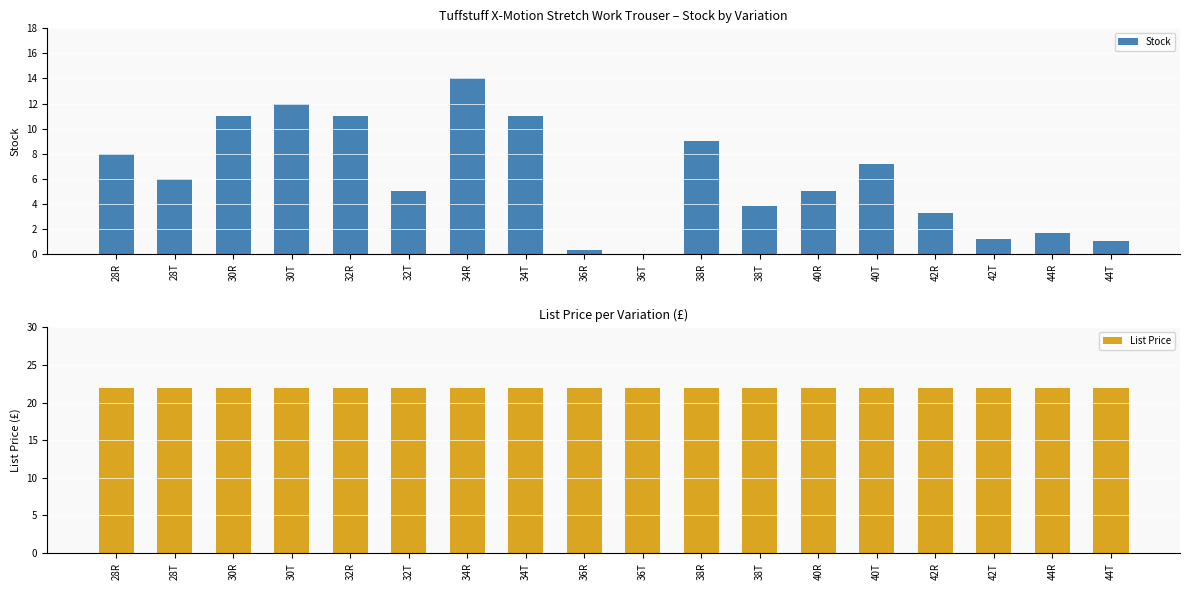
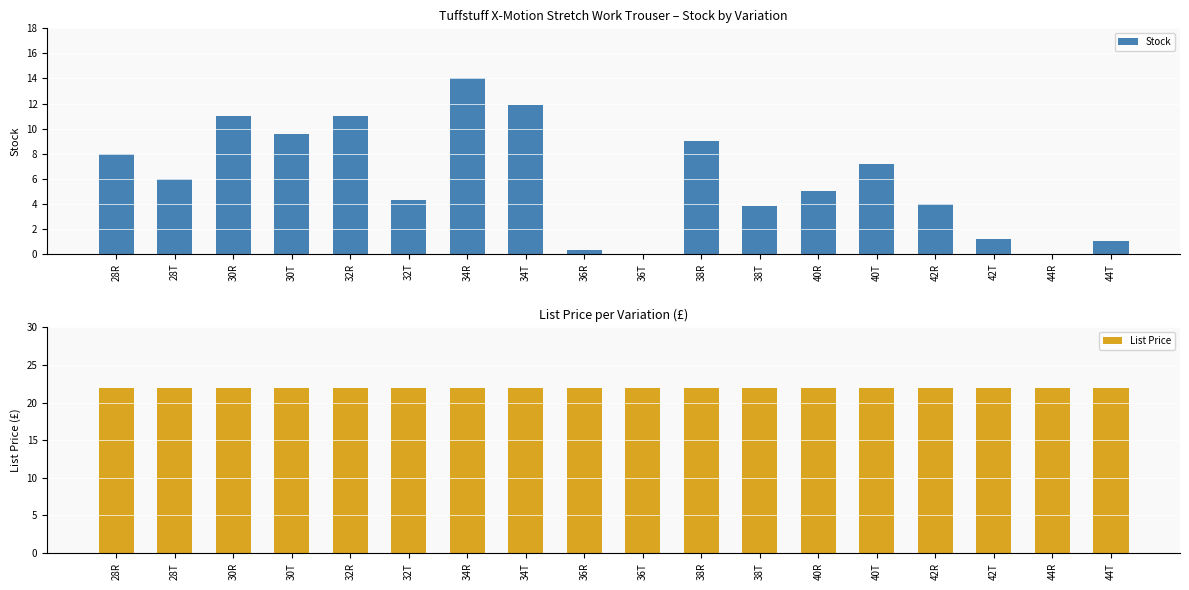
  {
    "Tuffstuff X-Motion Stretch Work Trouser – Stock by Variation": {
      "28R": 8.0,
      "28T": 6.0,
      "30R": 11.0,
-     "30T": 12.0,
+     "30T": 9.6,
      "32R": 11.0,
-     "32T": 5.0,
+     "32T": 4.3,
      "34R": 14.0,
-     "34T": 11.0,
+     "34T": 11.9,
      "36R": 0.3,
      "36T": 0.0,
      "38R": 9.0,
      "38T": 3.8,
      "40R": 5.0,
      "40T": 7.2,
-     "42R": 3.3,
+     "42R": 4.0,
      "42T": 1.2,
-     "44R": 1.7,
+     "44R": 0.0,
      "44T": 1.0
    },
    "List Price per Variation (£)": {
      "28R": 22,
      "28T": 22,
      "30R": 22,
      "30T": 22,
      "32R": 22,
      "32T": 22,
      "34R": 22,
      "34T": 22,
      "36R": 22,
      "36T": 22,
      "38R": 22,
      "38T": 22,
      "40R": 22,
      "40T": 22,
      "42R": 22,
      "42T": 22,
      "44R": 22,
      "44T": 22
    }
  }
